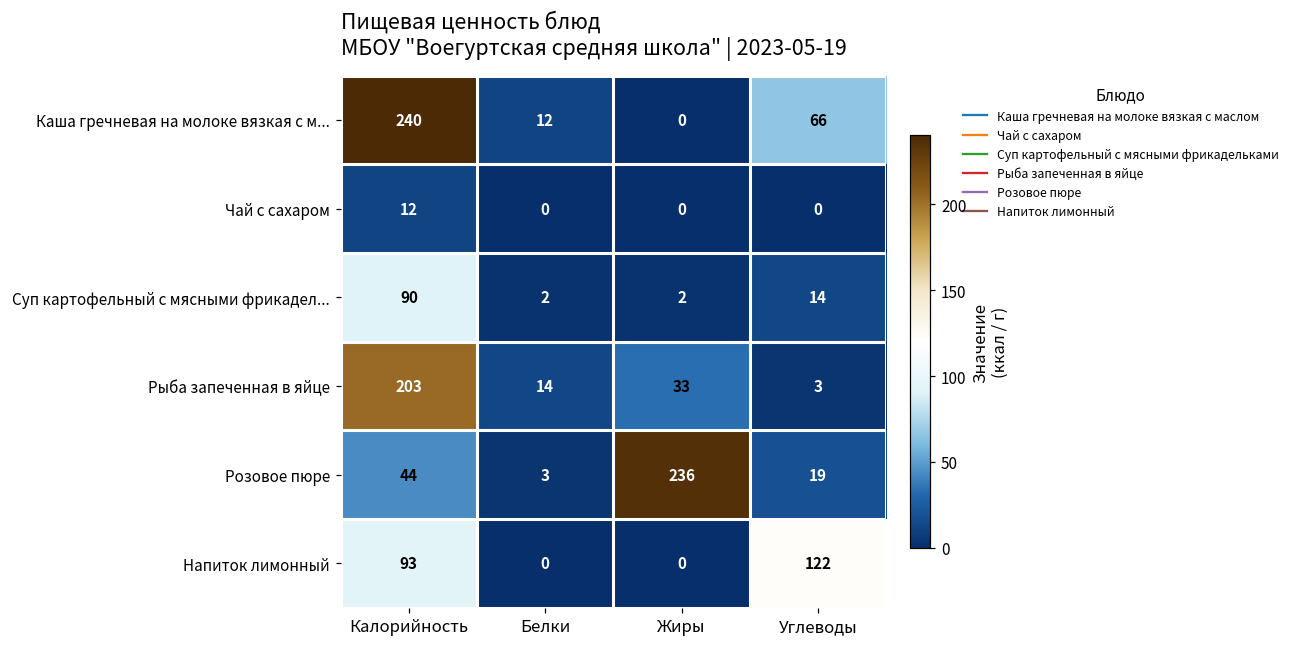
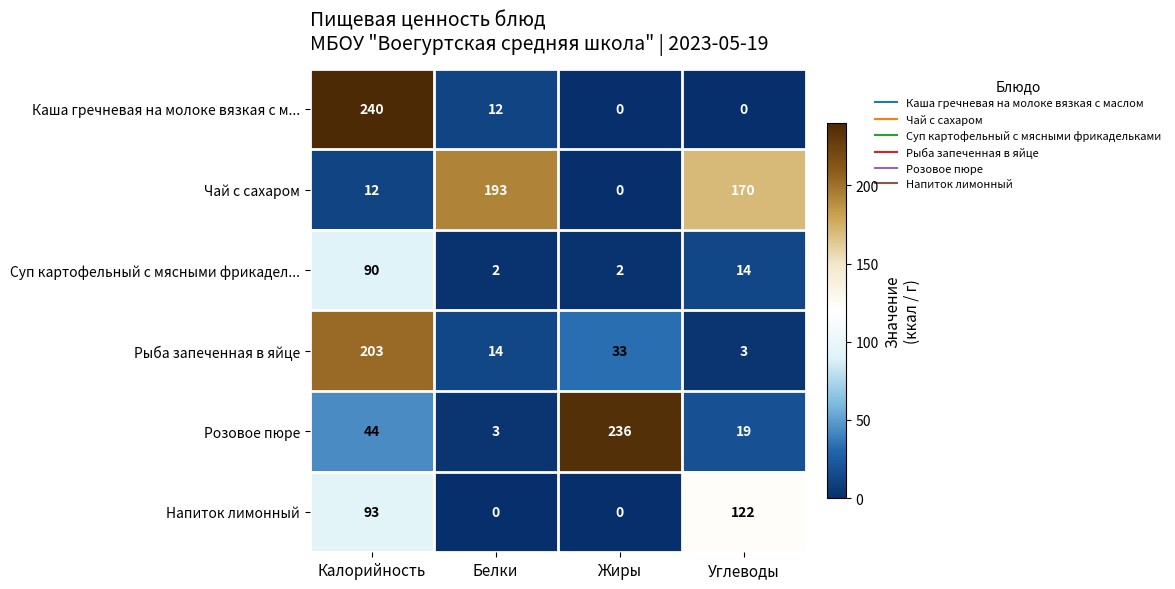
  {
    "Каша гречневая на молоке вязкая с м...": {
      "Калорийность": 240,
      "Белки": 12,
      "Жиры": 0,
-     "Углеводы": 66
+     "Углеводы": 0
    },
    "Чай с сахаром": {
      "Калорийность": 12,
-     "Белки": 0,
+     "Белки": 193,
      "Жиры": 0,
-     "Углеводы": 0
+     "Углеводы": 170
    },
    "Суп картофельный с мясными фрикадел...": {
      "Калорийность": 90,
      "Белки": 2,
      "Жиры": 2,
      "Углеводы": 14
    },
    "Рыба запеченная в яйце": {
      "Калорийность": 203,
      "Белки": 14,
      "Жиры": 33,
      "Углеводы": 3
    },
    "Розовое пюре": {
      "Калорийность": 44,
      "Белки": 3,
      "Жиры": 236,
      "Углеводы": 19
    },
    "Напиток лимонный": {
      "Калорийность": 93,
      "Белки": 0,
      "Жиры": 0,
      "Углеводы": 122
    }
  }
